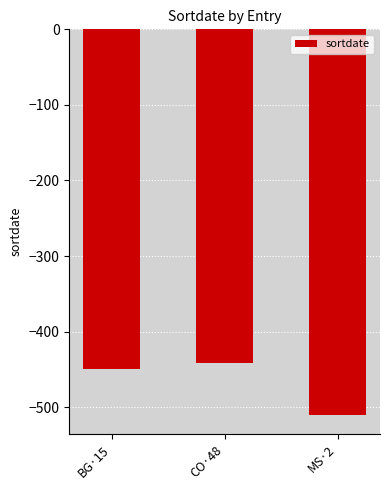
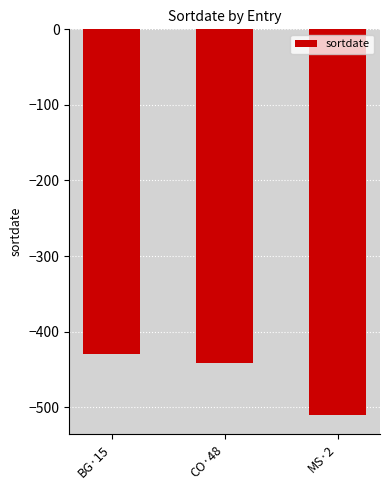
  {
-   "BG·15": -450,
+   "BG·15": -430,
    "CO·48": -440,
    "MS·2": -510
  }
